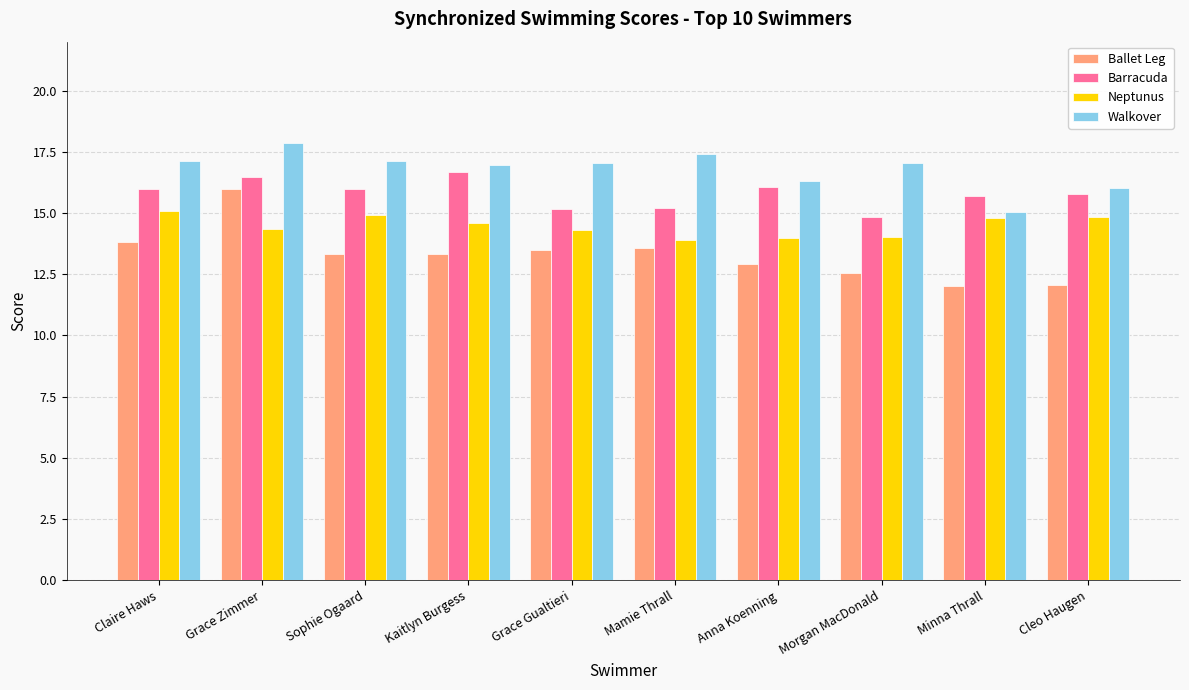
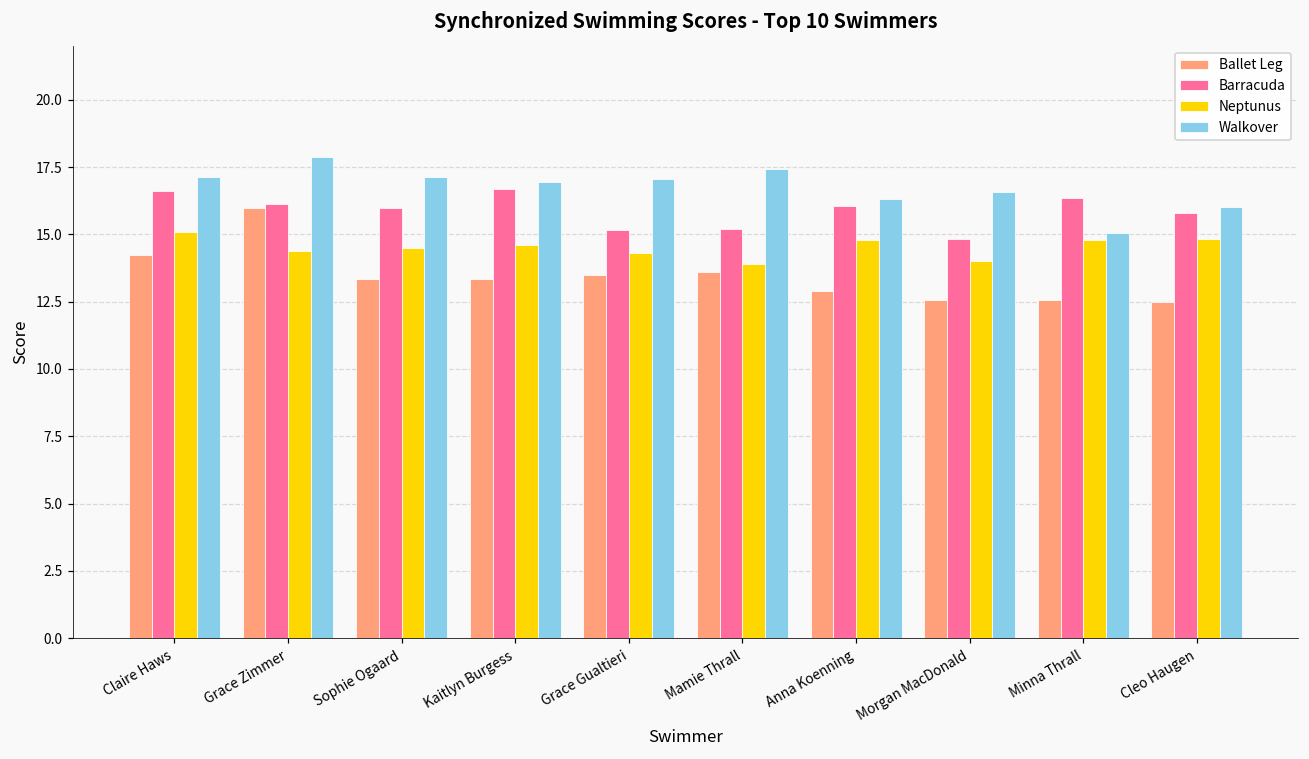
  {
    "Ballet Leg": {
-     "Claire Haws": 13.8,
+     "Claire Haws": 14.2,
      "Grace Zimmer": 16.0,
      "Sophie Ogaard": 13.3,
      "Kaitlyn Burgess": 13.3,
      "Grace Gualtieri": 13.5,
      "Mamie Thrall": 13.6,
      "Anna Koenning": 12.9,
      "Morgan MacDonald": 12.6,
-     "Minna Thrall": 12.0,
-     "Cleo Haugen": 12.1
+     "Minna Thrall": 12.6,
+     "Cleo Haugen": 12.5
    },
    "Barracuda": {
-     "Claire Haws": 16.0,
-     "Grace Zimmer": 16.5,
+     "Claire Haws": 16.6,
+     "Grace Zimmer": 16.1,
      "Sophie Ogaard": 16.0,
      "Kaitlyn Burgess": 16.7,
      "Grace Gualtieri": 15.2,
      "Mamie Thrall": 15.2,
      "Anna Koenning": 16.1,
      "Morgan MacDonald": 14.8,
-     "Minna Thrall": 15.7,
+     "Minna Thrall": 16.3,
      "Cleo Haugen": 15.8
    },
    "Neptunus": {
      "Claire Haws": 15.1,
      "Grace Zimmer": 14.4,
-     "Sophie Ogaard": 14.9,
+     "Sophie Ogaard": 14.5,
      "Kaitlyn Burgess": 14.6,
      "Grace Gualtieri": 14.3,
      "Mamie Thrall": 13.9,
-     "Anna Koenning": 14.0,
+     "Anna Koenning": 14.8,
      "Morgan MacDonald": 14.0,
      "Minna Thrall": 14.8,
      "Cleo Haugen": 14.8
    },
    "Walkover": {
      "Claire Haws": 17.1,
      "Grace Zimmer": 17.9,
      "Sophie Ogaard": 17.1,
      "Kaitlyn Burgess": 16.9,
      "Grace Gualtieri": 17.0,
      "Mamie Thrall": 17.4,
      "Anna Koenning": 16.3,
-     "Morgan MacDonald": 17.0,
+     "Morgan MacDonald": 16.6,
      "Minna Thrall": 15.1,
      "Cleo Haugen": 16.0
    }
  }
